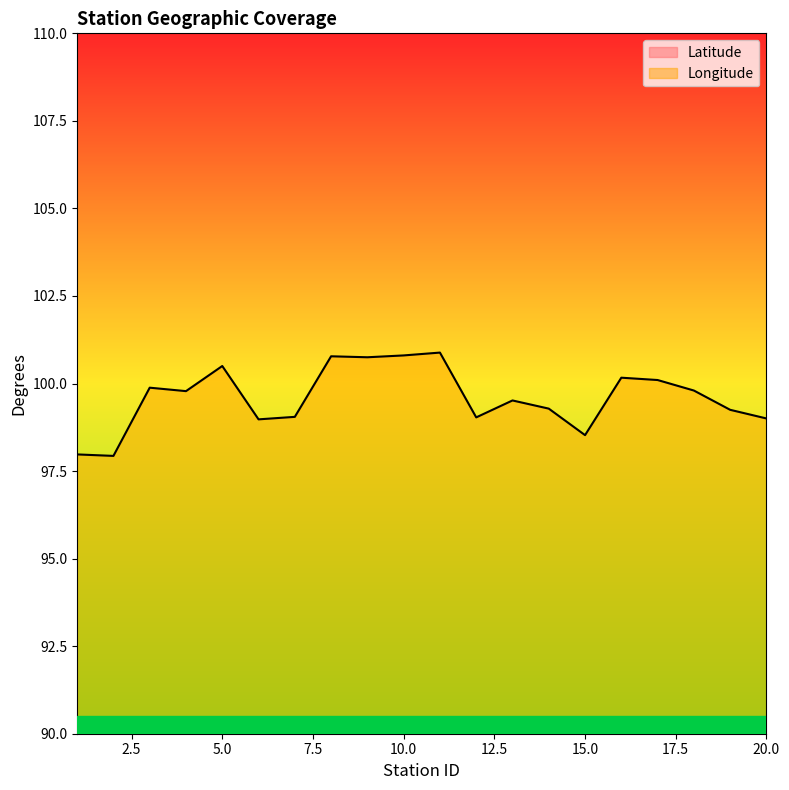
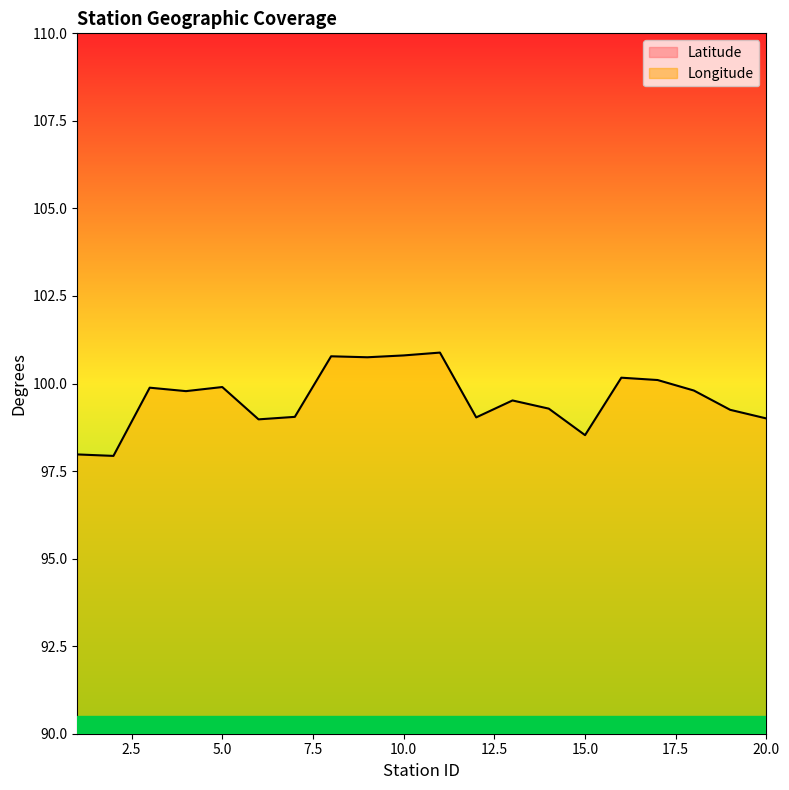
  {
    "Longitude": {
-     "5.0": 100.5,
+     "5.0": 99.9,
      "10.0": 100.8,
      "15.0": 98.5,
      "20.0": 99.0
    }
  }
